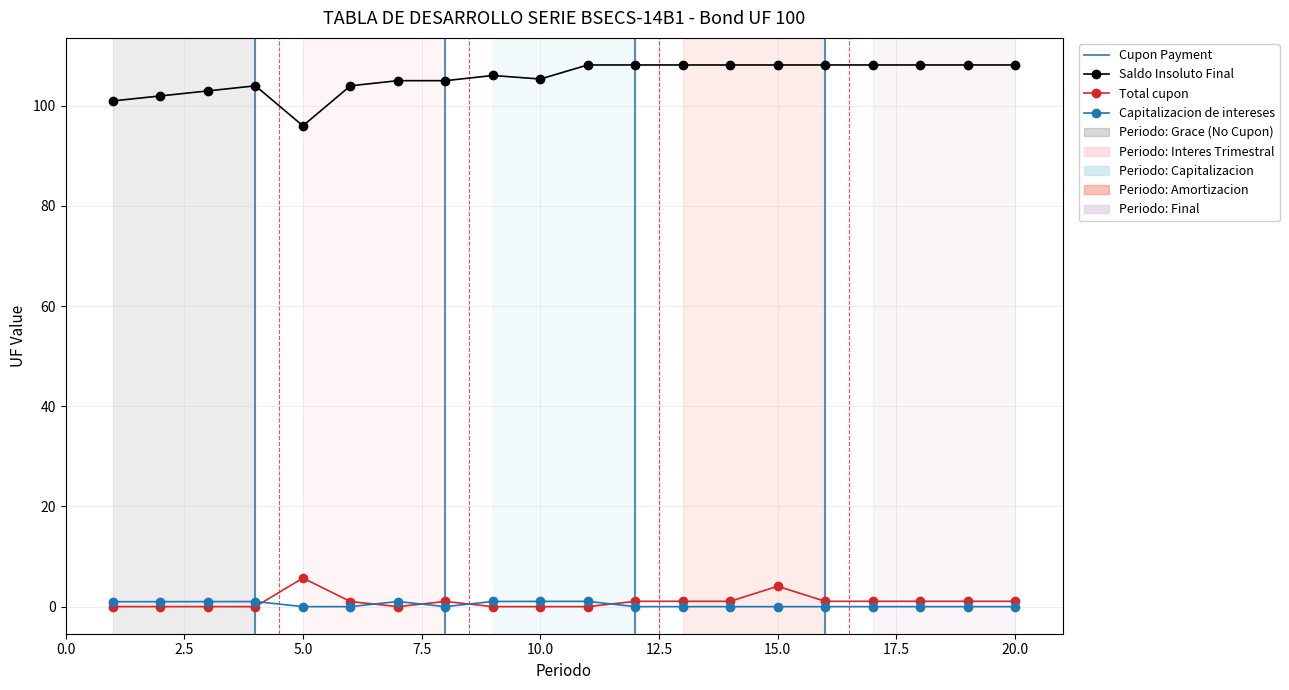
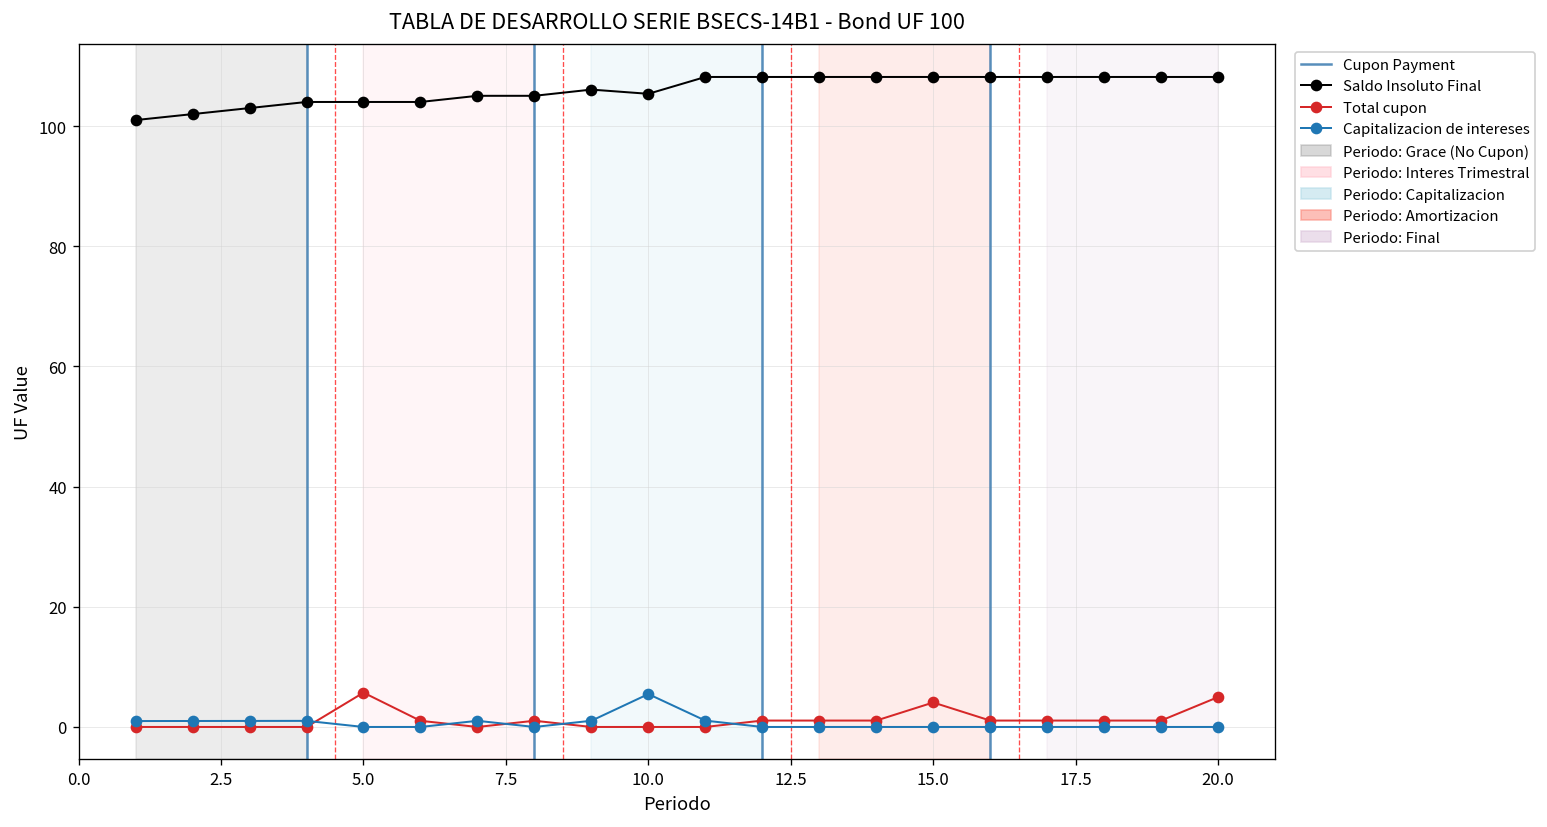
  {
    "Saldo Insoluto Final": {
-     "5.0": 96,
+     "5.0": 104,
      "10.0": 105,
      "15.0": 108,
      "20.0": 108
    },
    "Total cupon": {
      "5.0": 6,
      "10.0": 0,
      "15.0": 4,
-     "20.0": 1
+     "20.0": 5
    },
    "Capitalizacion de intereses": {
      "5.0": 0,
-     "10.0": 1,
+     "10.0": 5,
      "15.0": 0,
      "20.0": 0
    }
  }
